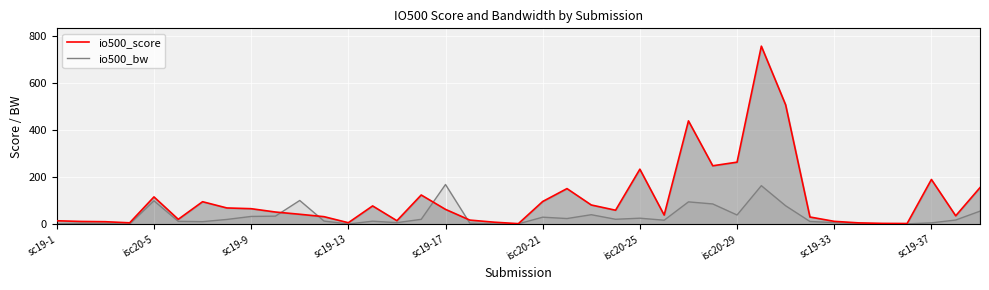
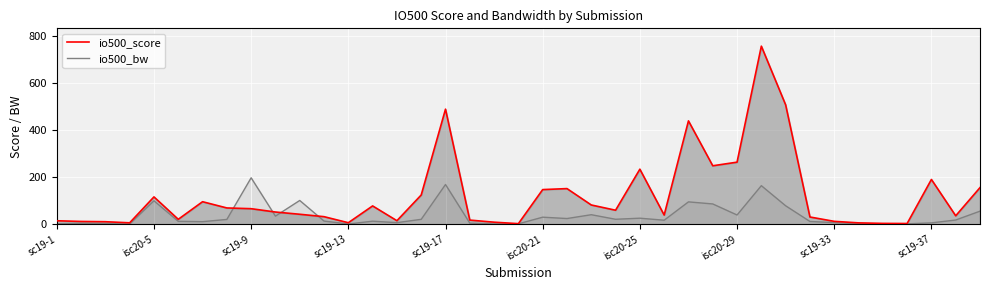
  {
    "io500_score": {
      "sc19-1": 20,
      "isc20-5": 120,
      "sc19-9": 70,
-     "sc19-17": 60,
-     "isc20-21": 100,
+     "sc19-17": 490,
+     "isc20-21": 150,
      "isc20-25": 230,
      "isc20-29": 260,
      "sc19-37": 190
    },
    "io500_bw": {
      "sc19-1": 0,
      "isc20-5": 100,
-     "sc19-9": 30,
+     "sc19-9": 200,
      "sc19-17": 170,
      "isc20-21": 30,
      "isc20-25": 30,
      "isc20-29": 40,
      "sc19-37": 10
    }
  }
